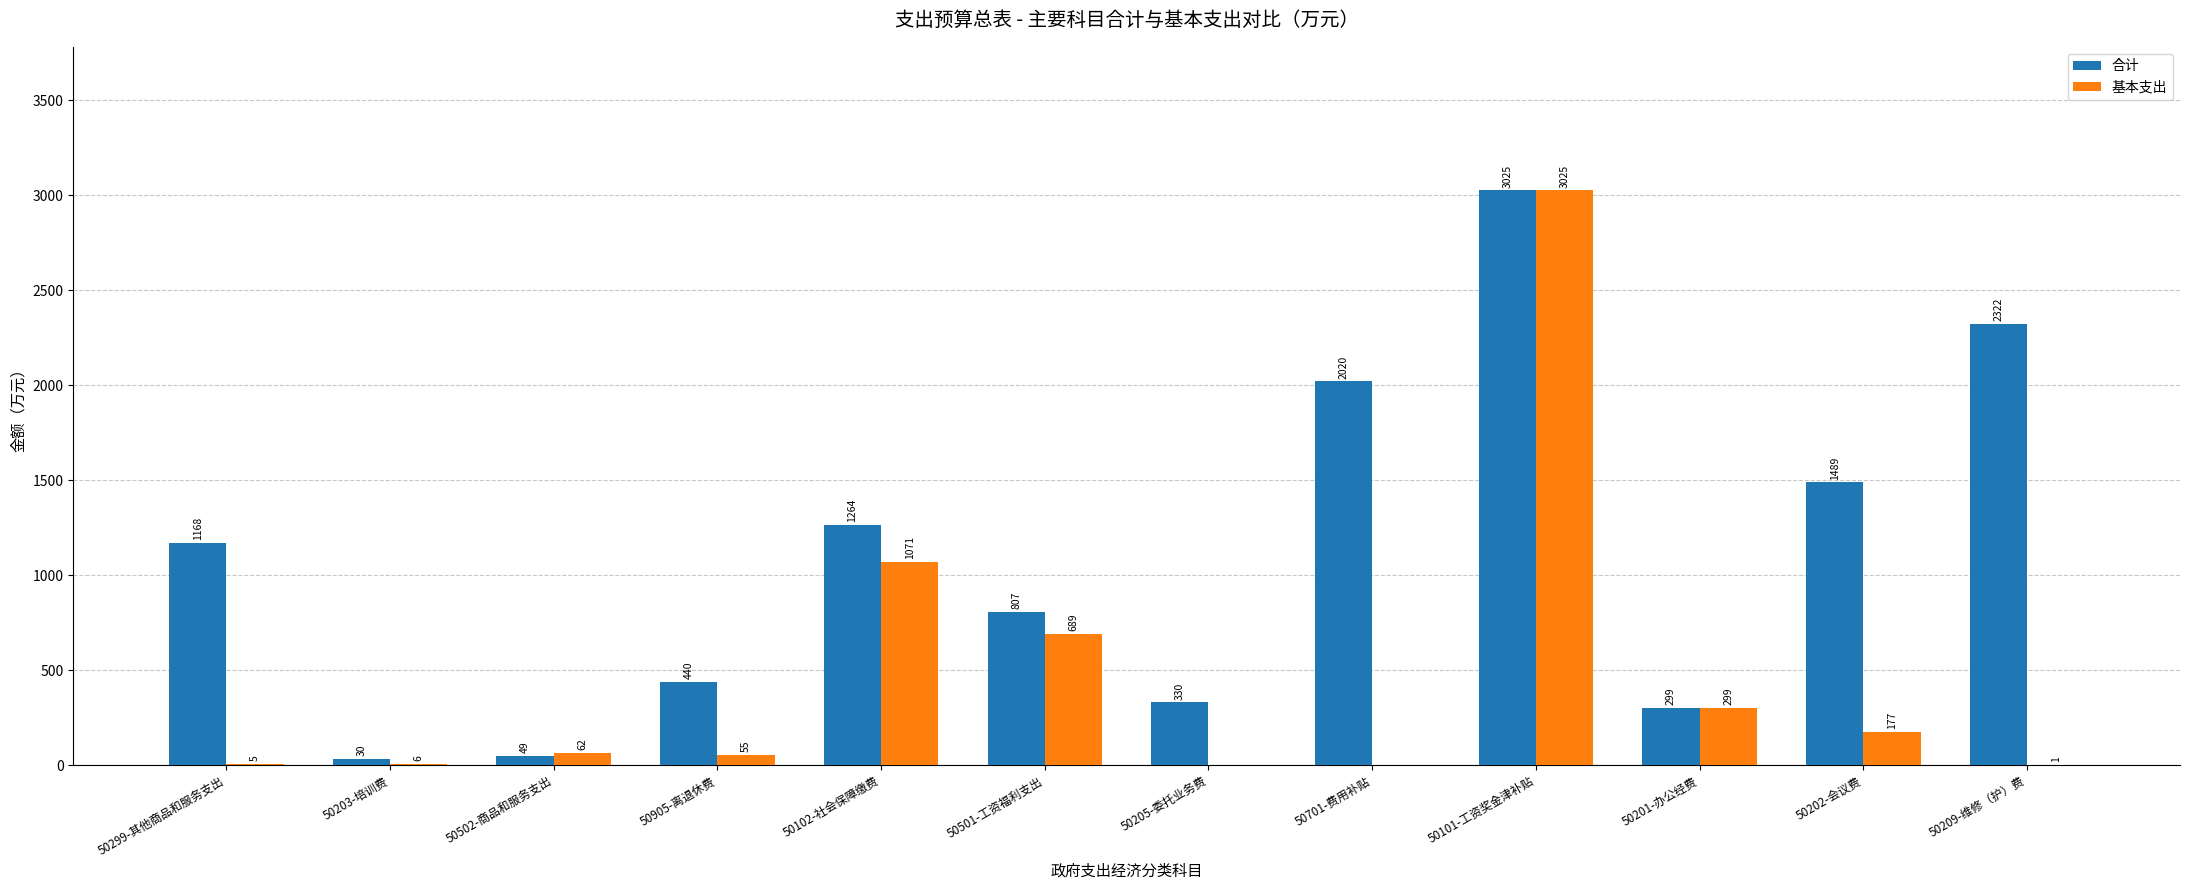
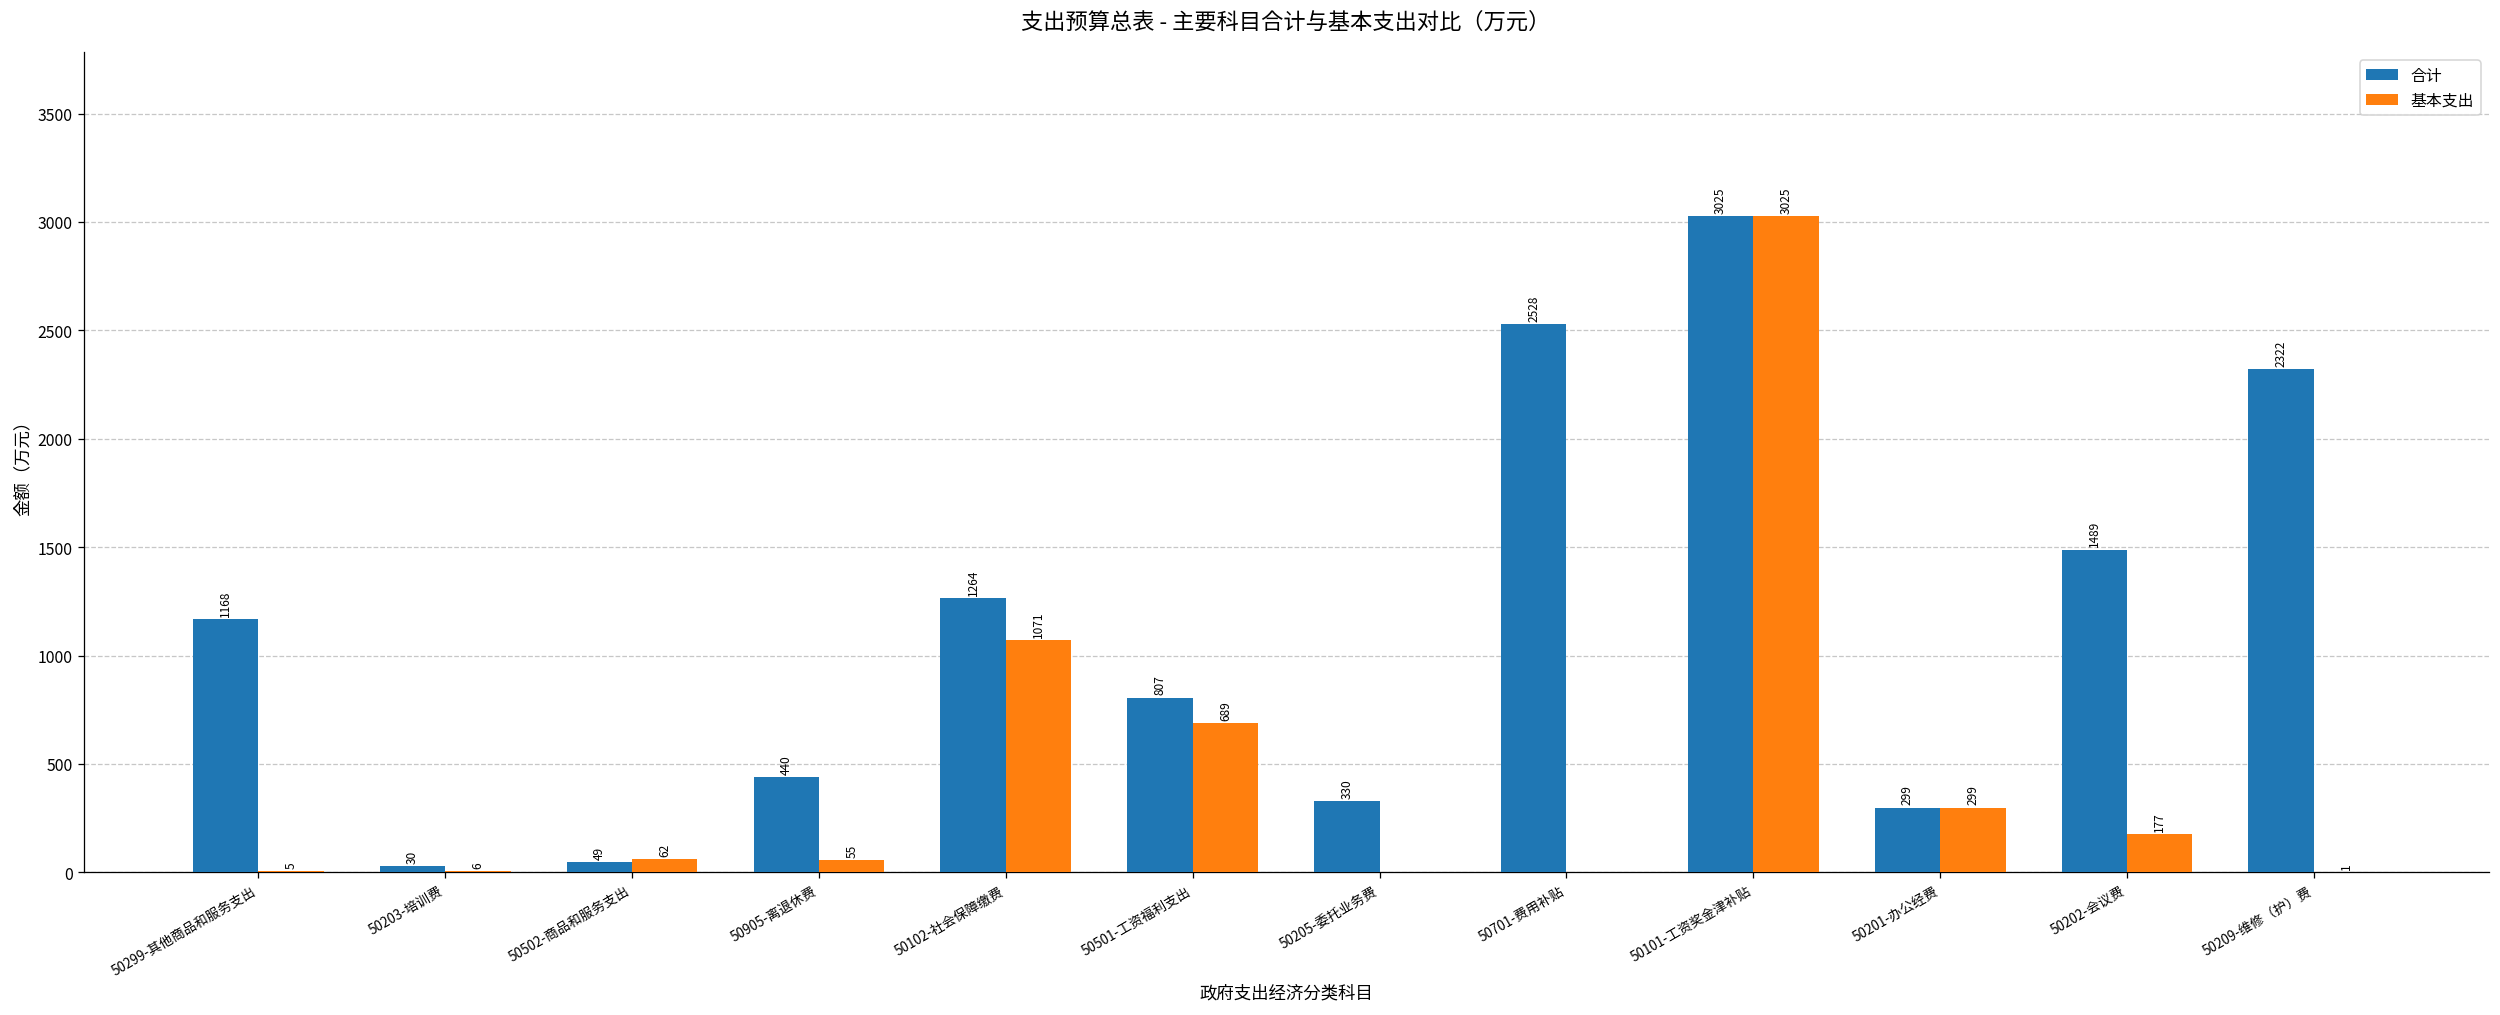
  {
    "合计": {
      "50299-其他商品和服务支出": 1168,
      "50203-培训费": 30,
      "50502-商品和服务支出": 49,
      "50905-离退休费": 440,
      "50102-社会保障缴费": 1264,
      "50501-工资福利支出": 807,
      "50205-委托业务费": 330,
-     "50701-费用补贴": 2020,
+     "50701-费用补贴": 2528,
      "50101-工资奖金津补贴": 3025,
      "50201-办公经费": 299,
      "50202-会议费": 1489,
      "50209-维修（护）费": 2322
    },
    "基本支出": {
      "50299-其他商品和服务支出": 5,
      "50203-培训费": 6,
      "50502-商品和服务支出": 62,
      "50905-离退休费": 55,
      "50102-社会保障缴费": 1071,
      "50501-工资福利支出": 689,
      "50101-工资奖金津补贴": 3025,
      "50201-办公经费": 299,
      "50202-会议费": 177,
      "50209-维修（护）费": 1
    }
  }
